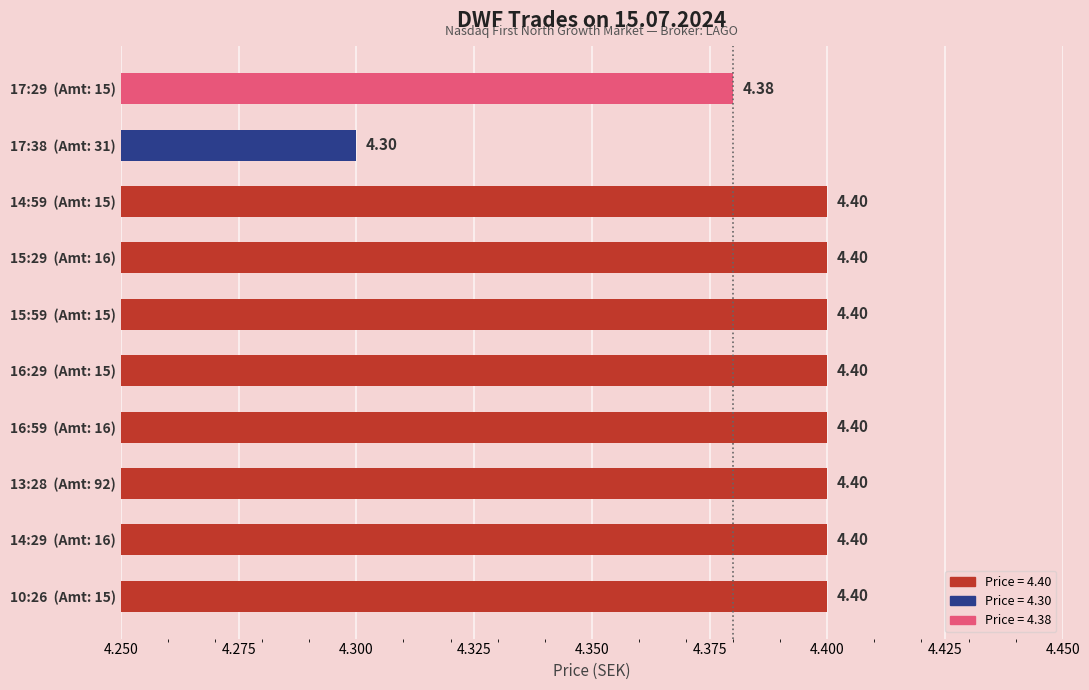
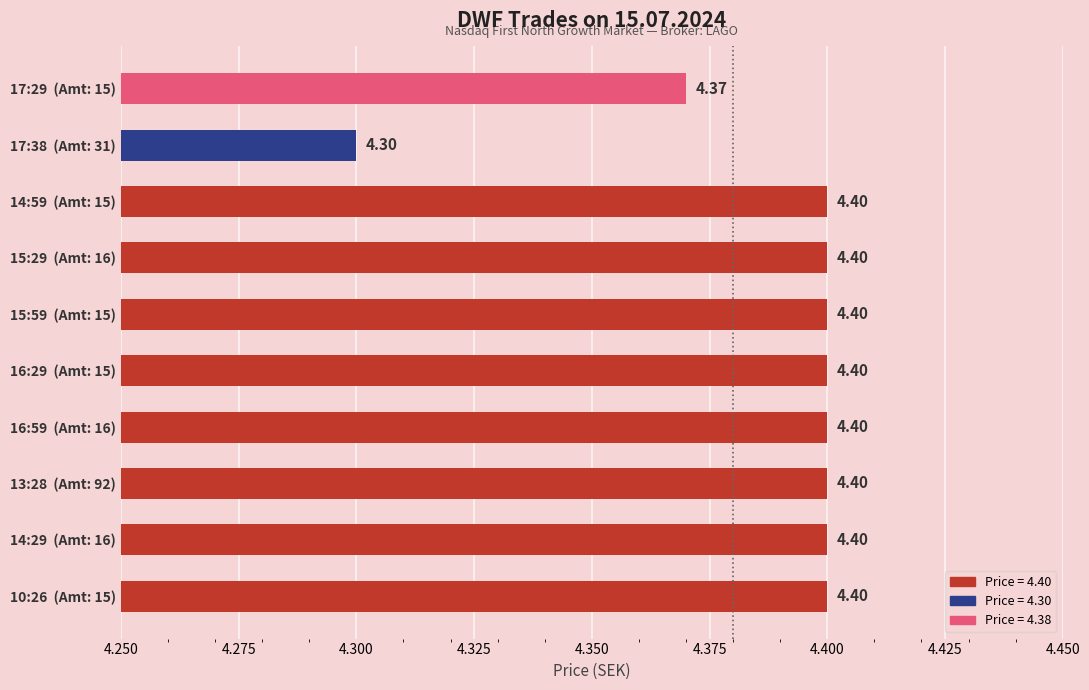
  {
-   "17:29 (Amt: 15)": 4.38,
+   "17:29 (Amt: 15)": 4.37,
    "17:38 (Amt: 31)": 4.30,
    "14:59 (Amt: 15)": 4.40,
    "15:29 (Amt: 16)": 4.40,
    "15:59 (Amt: 15)": 4.40,
    "16:29 (Amt: 15)": 4.40,
    "16:59 (Amt: 16)": 4.40,
    "13:28 (Amt: 92)": 4.40,
    "14:29 (Amt: 16)": 4.40,
    "10:26 (Amt: 15)": 4.40
  }
